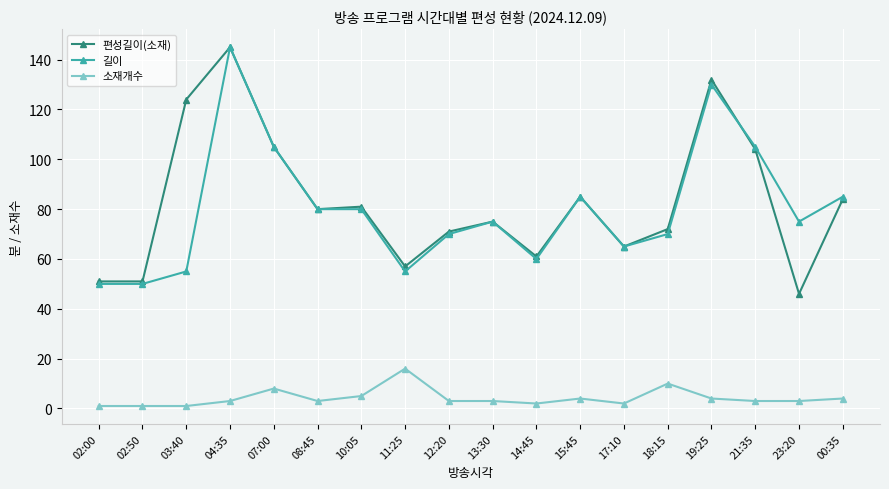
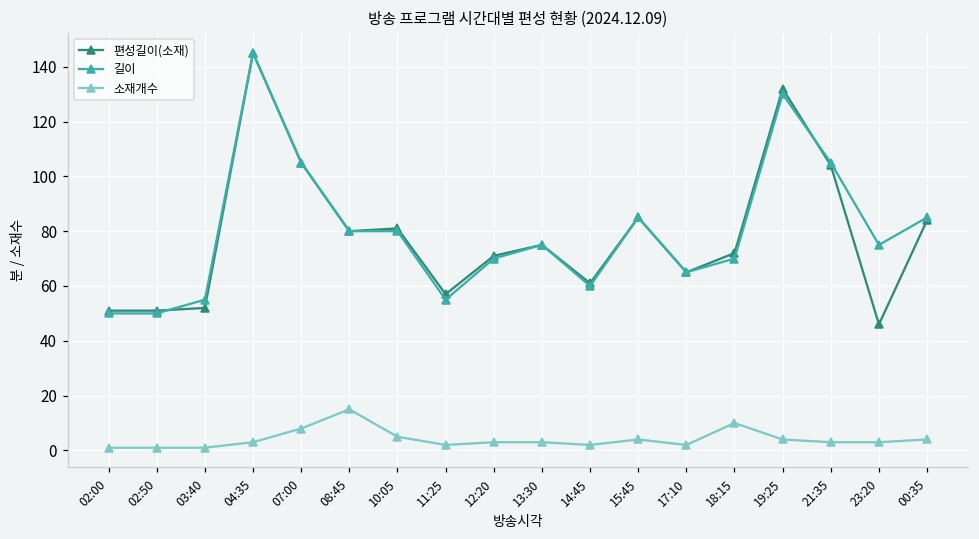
  {
    "편성길이(소재)": {
-     "03:40": 124,
+     "03:40": 52,
      "11:25": 57,
      "18:15": 72,
      "19:25": 132,
      "23:20": 46
    },
    "길이": {
      "03:40": 55,
      "11:25": 55,
      "18:15": 70,
      "19:25": 130,
      "23:20": 75
    },
    "소재개수": {
      "02:00": 1,
      "02:50": 1,
      "03:40": 1,
      "04:35": 3,
      "07:00": 8,
-     "08:45": 3,
+     "08:45": 15,
      "10:05": 5,
-     "11:25": 16,
+     "11:25": 2,
      "12:20": 3,
      "13:30": 3,
      "14:45": 2,
      "15:45": 4,
      "17:10": 2,
      "18:15": 10,
      "19:25": 4,
      "21:35": 3,
      "23:20": 3,
      "00:35": 4
    }
  }
